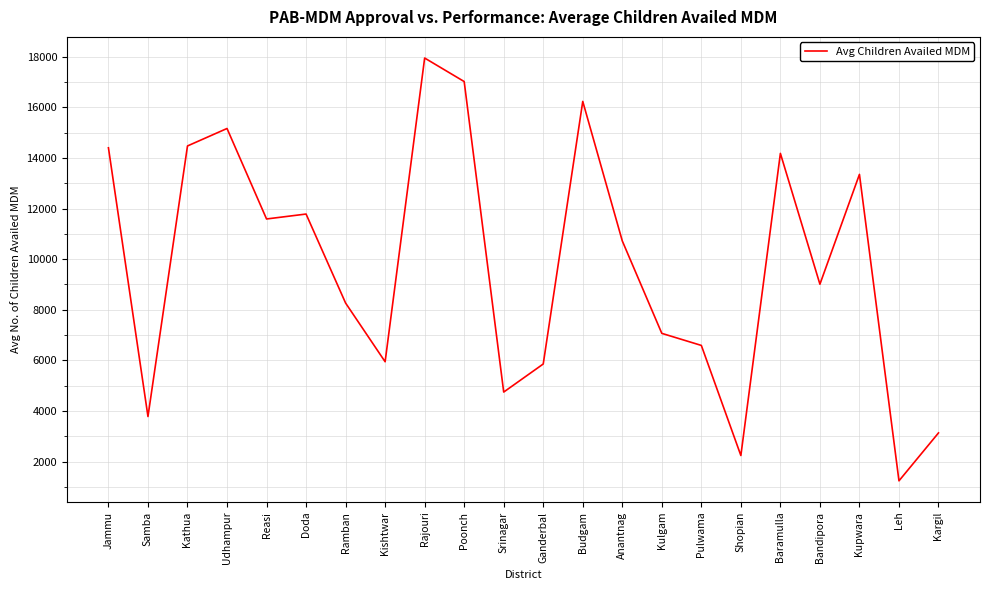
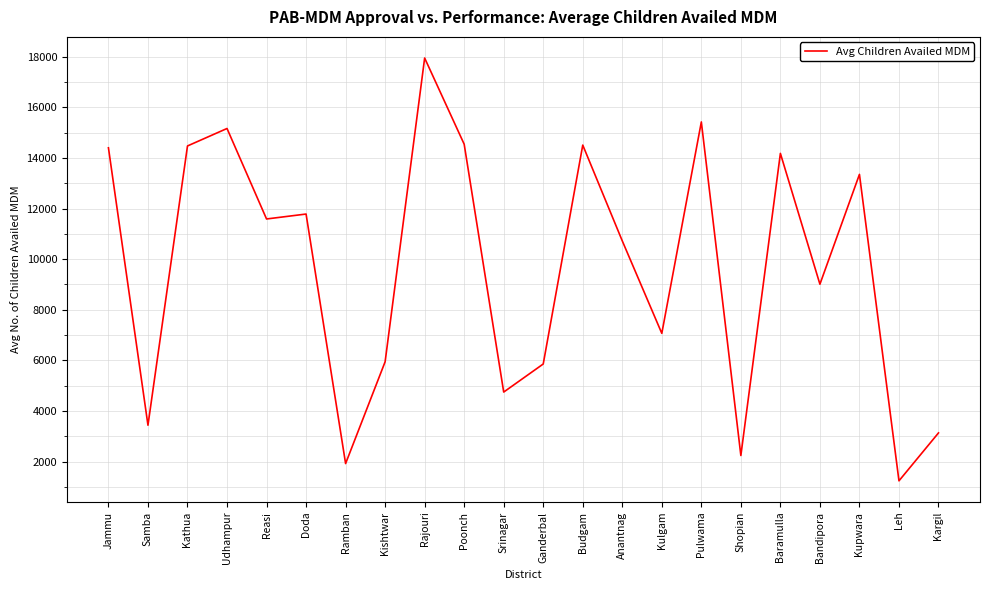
  {
    "Jammu": 14400,
-   "Samba": 3800,
+   "Samba": 3400,
    "Kathua": 14500,
    "Udhampur": 15200,
    "Reasi": 11600,
    "Doda": 11800,
-   "Ramban": 8300,
+   "Ramban": 1900,
    "Kishtwar": 5900,
    "Rajouri": 17900,
-   "Poonch": 17000,
+   "Poonch": 14500,
    "Srinagar": 4800,
    "Ganderbal": 5900,
-   "Budgam": 16200,
+   "Budgam": 14500,
    "Anantnag": 10700,
    "Kulgam": 7100,
-   "Pulwama": 6600,
+   "Pulwama": 15400,
    "Shopian": 2200,
    "Baramulla": 14200,
    "Bandipora": 9000,
    "Kupwara": 13300,
    "Leh": 1200,
    "Kargil": 3100
  }
